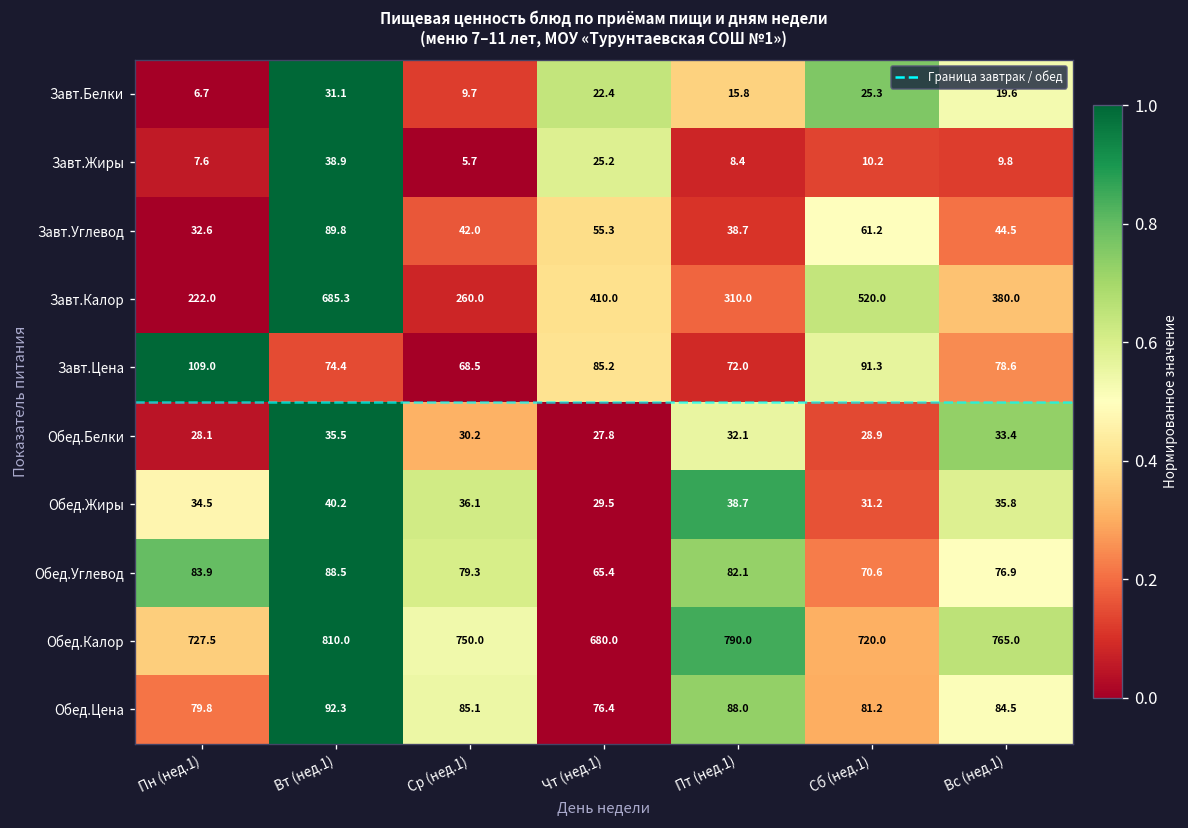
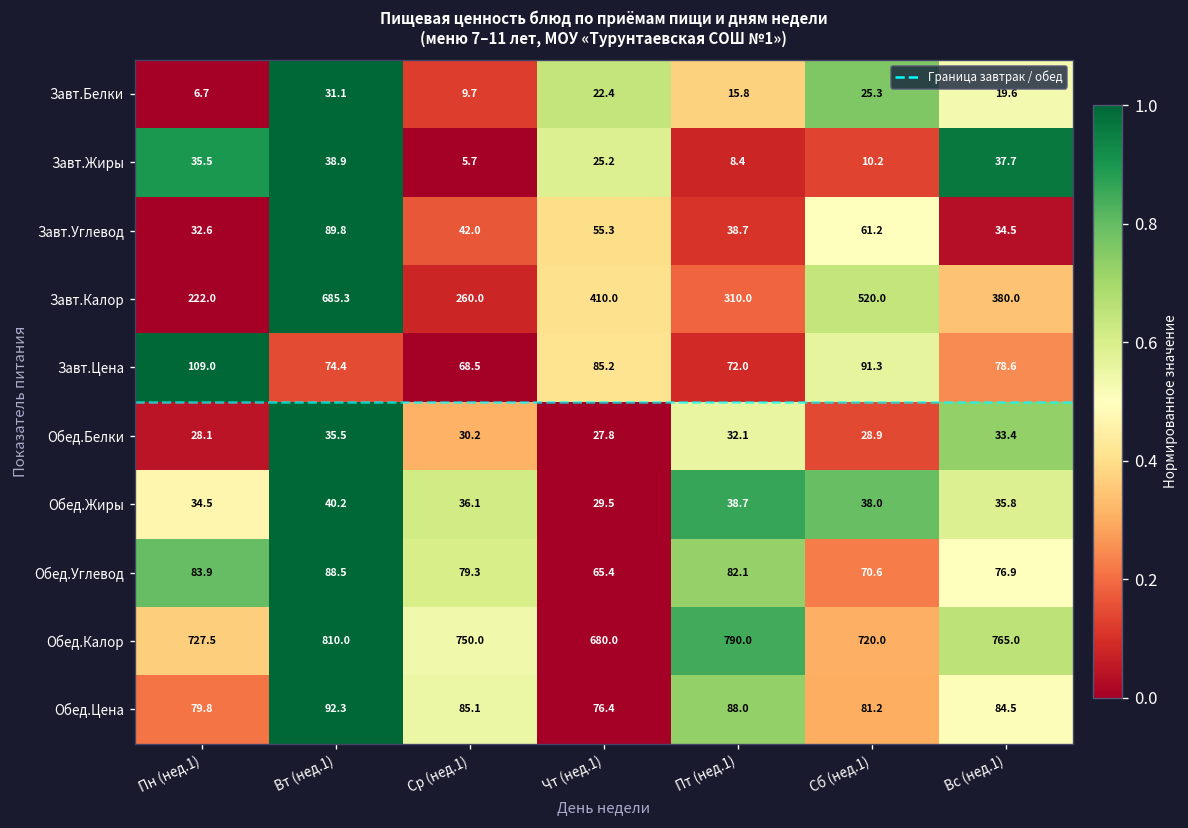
  {
    "Завт.Белки": {
      "Пн (нед.1)": 6.7,
      "Вт (нед.1)": 31.1,
      "Ср (нед.1)": 9.7,
      "Чт (нед.1)": 22.4,
      "Пт (нед.1)": 15.8,
      "Сб (нед.1)": 25.3
    },
    "Завт.Жиры": {
-     "Пн (нед.1)": 7.6,
+     "Пн (нед.1)": 35.5,
      "Вт (нед.1)": 38.9,
      "Ср (нед.1)": 5.7,
      "Чт (нед.1)": 25.2,
      "Пт (нед.1)": 8.4,
      "Сб (нед.1)": 10.2,
-     "Вс (нед.1)": 9.8
+     "Вс (нед.1)": 37.7
    },
    "Завт.Углевод": {
      "Пн (нед.1)": 32.6,
      "Вт (нед.1)": 89.8,
      "Ср (нед.1)": 42.0,
      "Чт (нед.1)": 55.3,
      "Пт (нед.1)": 38.7,
      "Сб (нед.1)": 61.2,
-     "Вс (нед.1)": 44.5
+     "Вс (нед.1)": 34.5
    },
    "Завт.Калор": {
      "Пн (нед.1)": 222.0,
      "Вт (нед.1)": 685.3,
      "Ср (нед.1)": 260.0,
      "Чт (нед.1)": 410.0,
      "Пт (нед.1)": 310.0,
      "Сб (нед.1)": 520.0,
      "Вс (нед.1)": 380.0
    },
    "Завт.Цена": {
      "Пн (нед.1)": 109.0,
      "Вт (нед.1)": 74.4,
      "Ср (нед.1)": 68.5,
      "Чт (нед.1)": 85.2,
      "Пт (нед.1)": 72.0,
      "Сб (нед.1)": 91.3,
      "Вс (нед.1)": 78.6
    },
    "Обед.Белки": {
      "Пн (нед.1)": 28.1,
      "Вт (нед.1)": 35.5,
      "Ср (нед.1)": 30.2,
      "Чт (нед.1)": 27.8,
      "Пт (нед.1)": 32.1,
      "Сб (нед.1)": 28.9,
      "Вс (нед.1)": 33.4
    },
    "Обед.Жиры": {
      "Пн (нед.1)": 34.5,
      "Вт (нед.1)": 40.2,
      "Ср (нед.1)": 36.1,
      "Чт (нед.1)": 29.5,
      "Пт (нед.1)": 38.7,
-     "Сб (нед.1)": 31.2,
+     "Сб (нед.1)": 38.0,
      "Вс (нед.1)": 35.8
    },
    "Обед.Углевод": {
      "Пн (нед.1)": 83.9,
      "Вт (нед.1)": 88.5,
      "Ср (нед.1)": 79.3,
      "Чт (нед.1)": 65.4,
      "Пт (нед.1)": 82.1,
      "Сб (нед.1)": 70.6,
      "Вс (нед.1)": 76.9
    },
    "Обед.Калор": {
      "Пн (нед.1)": 727.5,
      "Вт (нед.1)": 810.0,
      "Ср (нед.1)": 750.0,
      "Чт (нед.1)": 680.0,
      "Пт (нед.1)": 790.0,
      "Сб (нед.1)": 720.0,
      "Вс (нед.1)": 765.0
    },
    "Обед.Цена": {
      "Пн (нед.1)": 79.8,
      "Вт (нед.1)": 92.3,
      "Ср (нед.1)": 85.1,
      "Чт (нед.1)": 76.4,
      "Пт (нед.1)": 88.0,
      "Сб (нед.1)": 81.2,
      "Вс (нед.1)": 84.5
    }
  }
